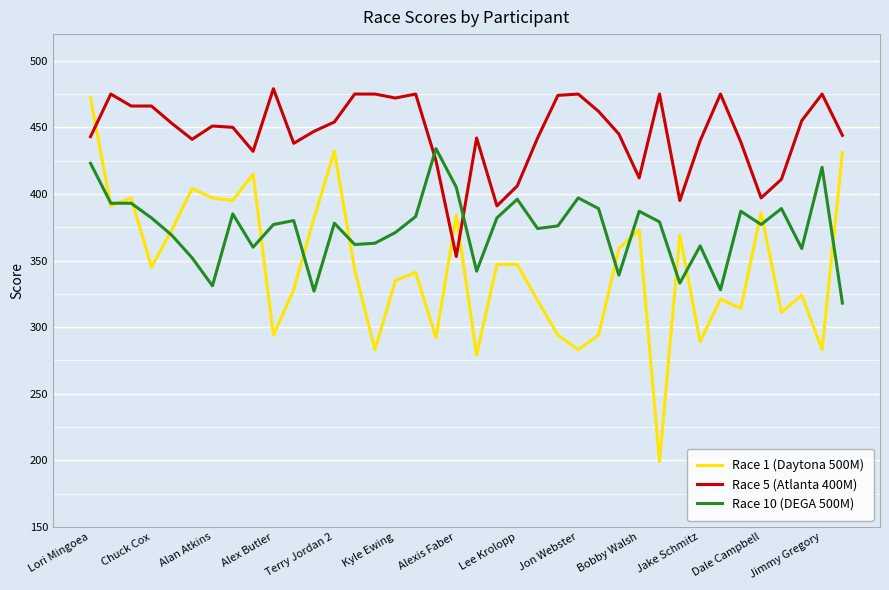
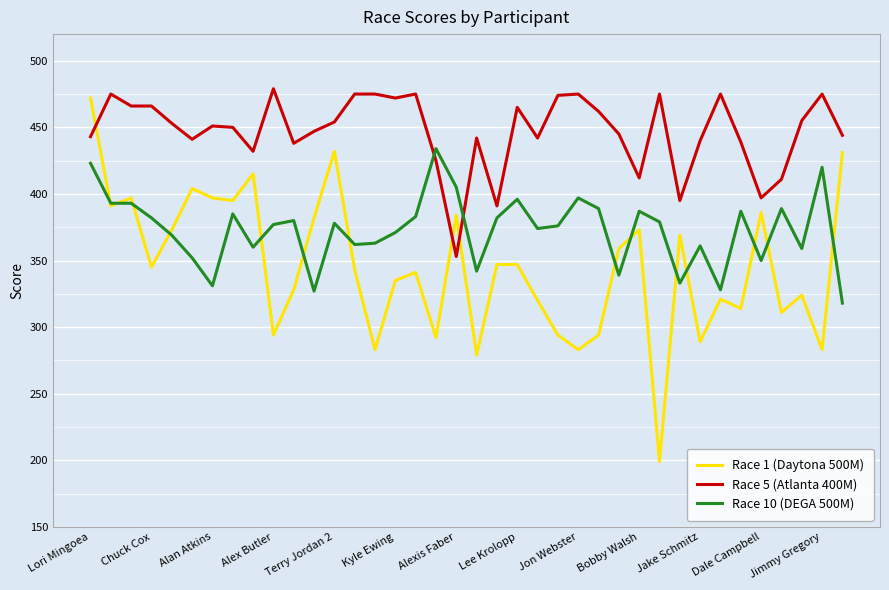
  {
    "Race 1 (Daytona 500M)": {
      "Lori Mingoea": 472,
      "Chuck Cox": 345,
      "Alan Atkins": 397,
      "Alex Butler": 294,
      "Terry Jordan 2": 432,
      "Kyle Ewing": 335,
      "Alexis Faber": 384,
      "Lee Krolopp": 347,
      "Jon Webster": 283,
      "Bobby Walsh": 373,
      "Jake Schmitz": 289,
      "Dale Campbell": 386,
      "Jimmy Gregory": 283
    },
    "Race 5 (Atlanta 400M)": {
      "Lori Mingoea": 443,
      "Chuck Cox": 466,
      "Alan Atkins": 451,
      "Alex Butler": 479,
      "Terry Jordan 2": 454,
      "Kyle Ewing": 472,
      "Alexis Faber": 353,
-     "Lee Krolopp": 406,
+     "Lee Krolopp": 465,
      "Jon Webster": 475,
      "Bobby Walsh": 412,
      "Jake Schmitz": 440,
      "Dale Campbell": 397,
      "Jimmy Gregory": 475
    },
    "Race 10 (DEGA 500M)": {
      "Lori Mingoea": 423,
      "Chuck Cox": 382,
      "Alan Atkins": 331,
      "Alex Butler": 377,
      "Terry Jordan 2": 378,
      "Kyle Ewing": 371,
      "Alexis Faber": 405,
      "Lee Krolopp": 396,
      "Jon Webster": 397,
      "Bobby Walsh": 387,
      "Jake Schmitz": 361,
-     "Dale Campbell": 377,
+     "Dale Campbell": 350,
      "Jimmy Gregory": 420
    }
  }
